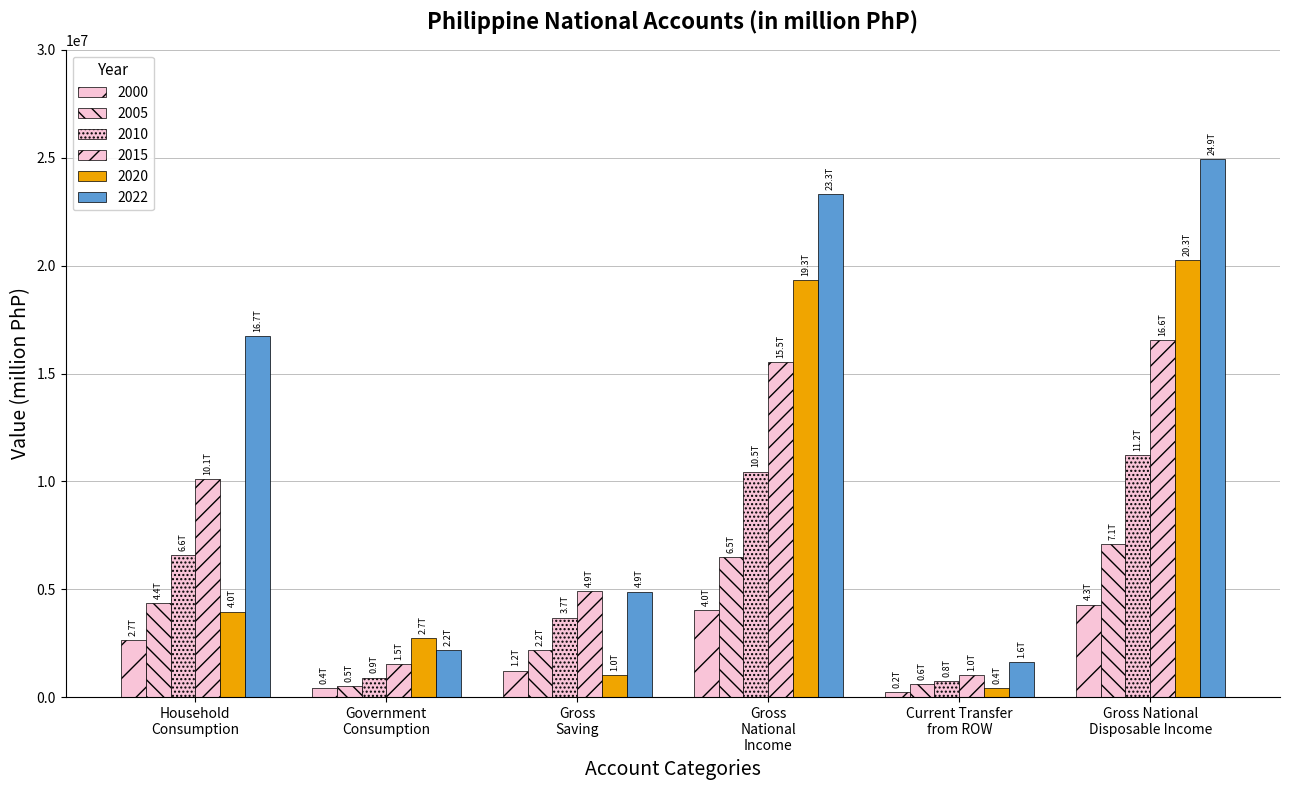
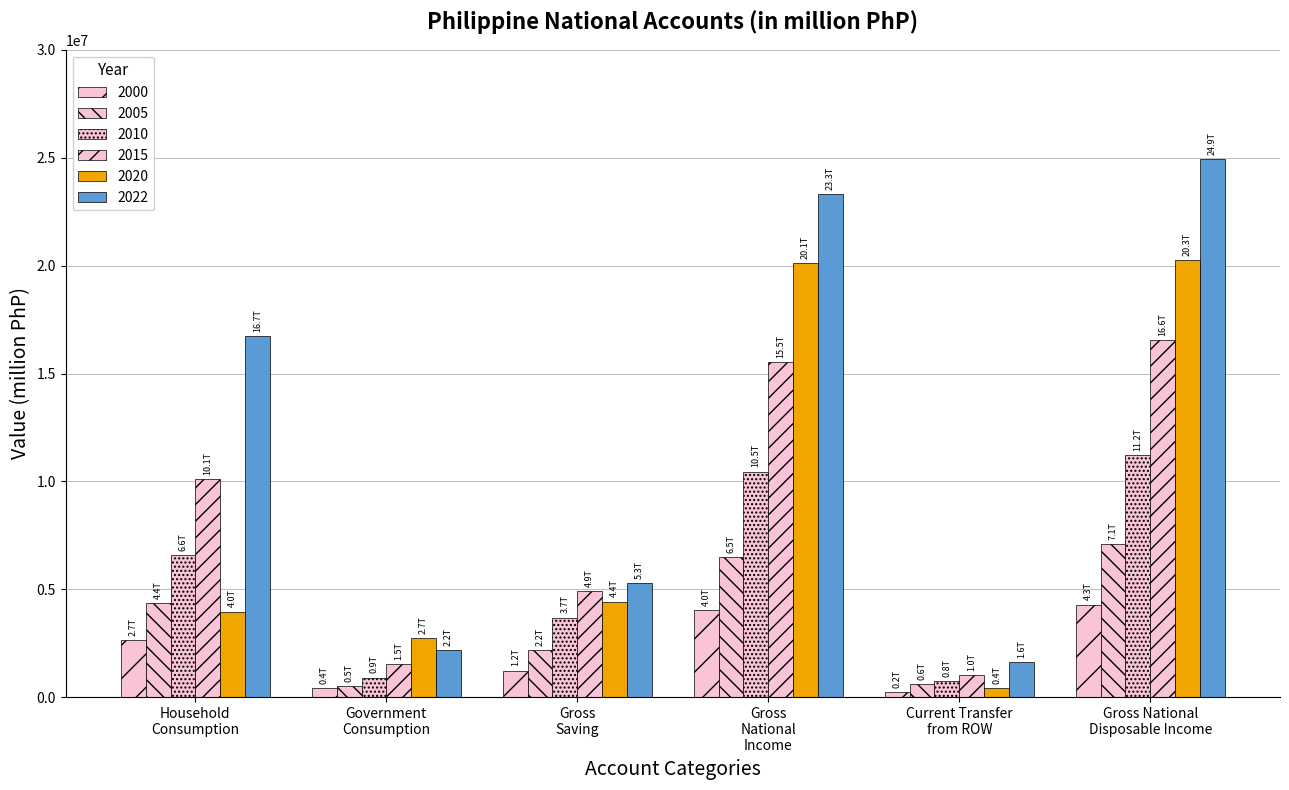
  {
    "2020": {
      "Household Consumption": "4.0T",
      "Government Consumption": "2.7T",
-     "Gross Saving": "1.0T",
-     "Gross National Income": "19.3T",
+     "Gross Saving": "4.4T",
+     "Gross National Income": "20.1T",
      "Current Transfer from ROW": "0.4T",
      "Gross National Disposable Income": "20.3T"
    },
    "2022": {
      "Household Consumption": "16.7T",
      "Government Consumption": "2.2T",
-     "Gross Saving": "4.9T",
+     "Gross Saving": "5.3T",
      "Gross National Income": "23.3T",
      "Current Transfer from ROW": "1.6T",
      "Gross National Disposable Income": "24.9T"
    }
  }
